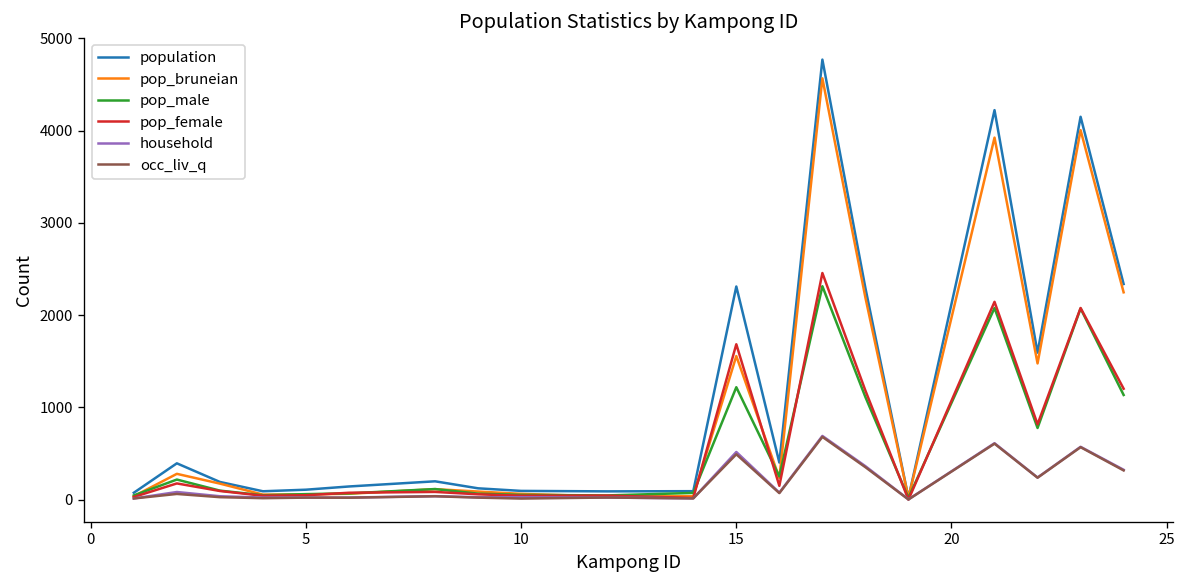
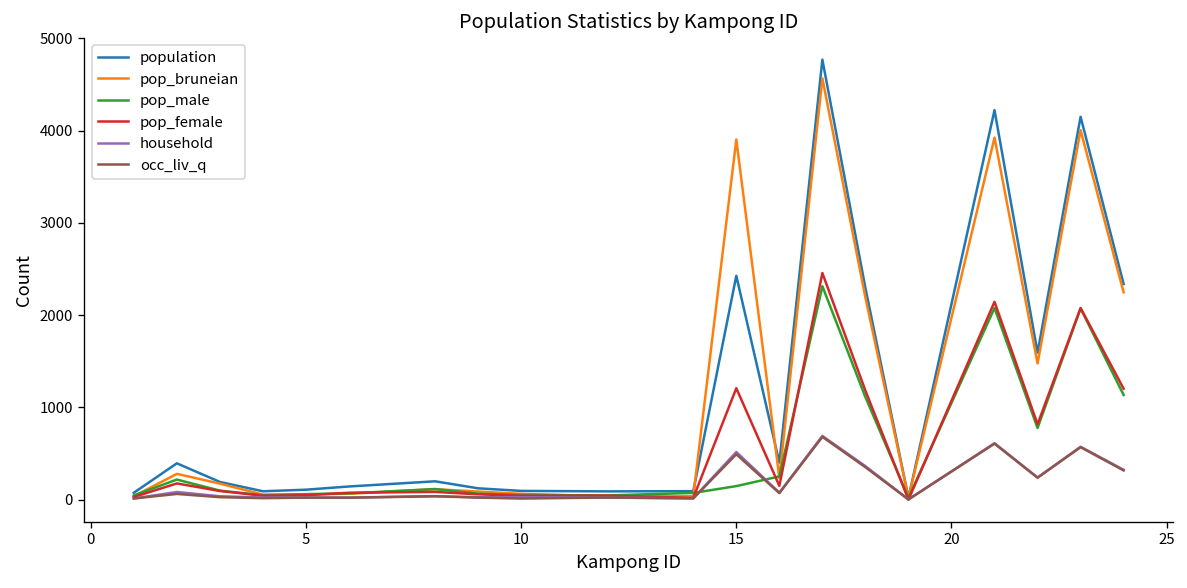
  {
    "population": {
      "5": 100,
-     "15": 2300
+     "15": 2400
    },
    "pop_bruneian": {
-     "15": 1600
+     "15": 3900
    },
    "pop_male": {
-     "15": 1200
+     "15": 100
    },
    "pop_female": {
-     "15": 1700
+     "15": 1200
    }
  }
